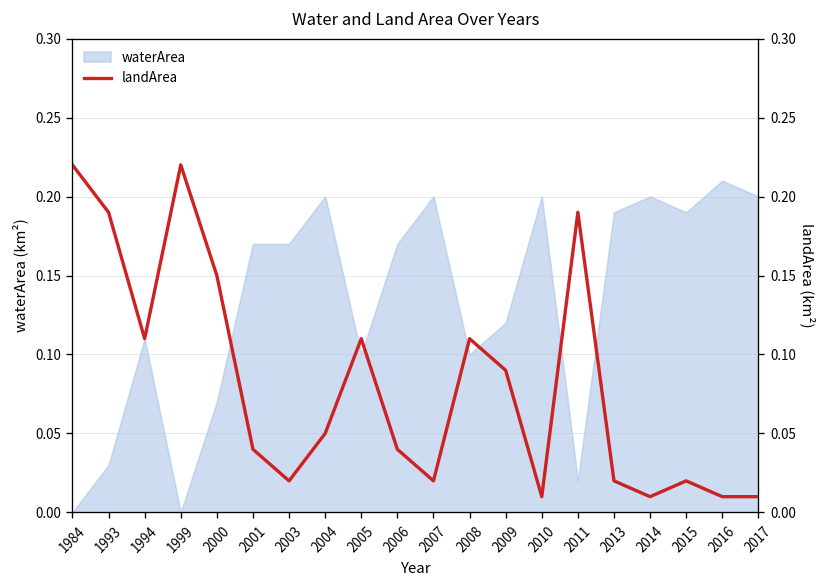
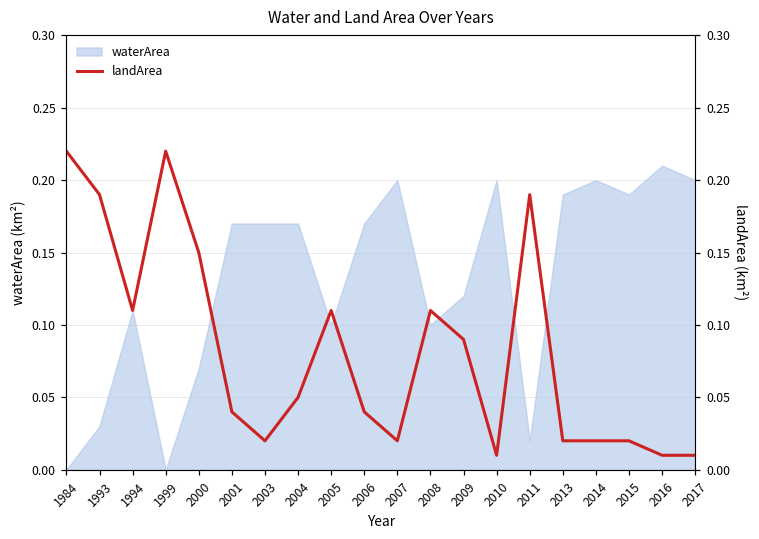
  {
    "waterArea": {
      "1984": 0.00,
      "1993": 0.03,
      "1994": 0.11,
      "1999": 0.00,
      "2000": 0.07,
      "2001": 0.17,
      "2003": 0.17,
-     "2004": 0.20,
+     "2004": 0.17,
      "2005": 0.10,
      "2006": 0.17,
      "2007": 0.20,
      "2008": 0.10,
      "2009": 0.12,
      "2010": 0.20,
      "2011": 0.02,
      "2013": 0.19,
      "2014": 0.20,
      "2015": 0.19,
      "2016": 0.21,
      "2017": 0.20
    },
    "landArea": {
      "1984": 0.22,
      "1993": 0.19,
      "1994": 0.11,
      "1999": 0.22,
      "2000": 0.15,
      "2001": 0.04,
      "2003": 0.02,
      "2004": 0.05,
      "2005": 0.11,
      "2006": 0.04,
      "2007": 0.02,
      "2008": 0.11,
      "2009": 0.09,
      "2010": 0.01,
      "2011": 0.19,
      "2013": 0.02,
-     "2014": 0.01,
+     "2014": 0.02,
      "2015": 0.02,
      "2016": 0.01,
      "2017": 0.01
    }
  }
